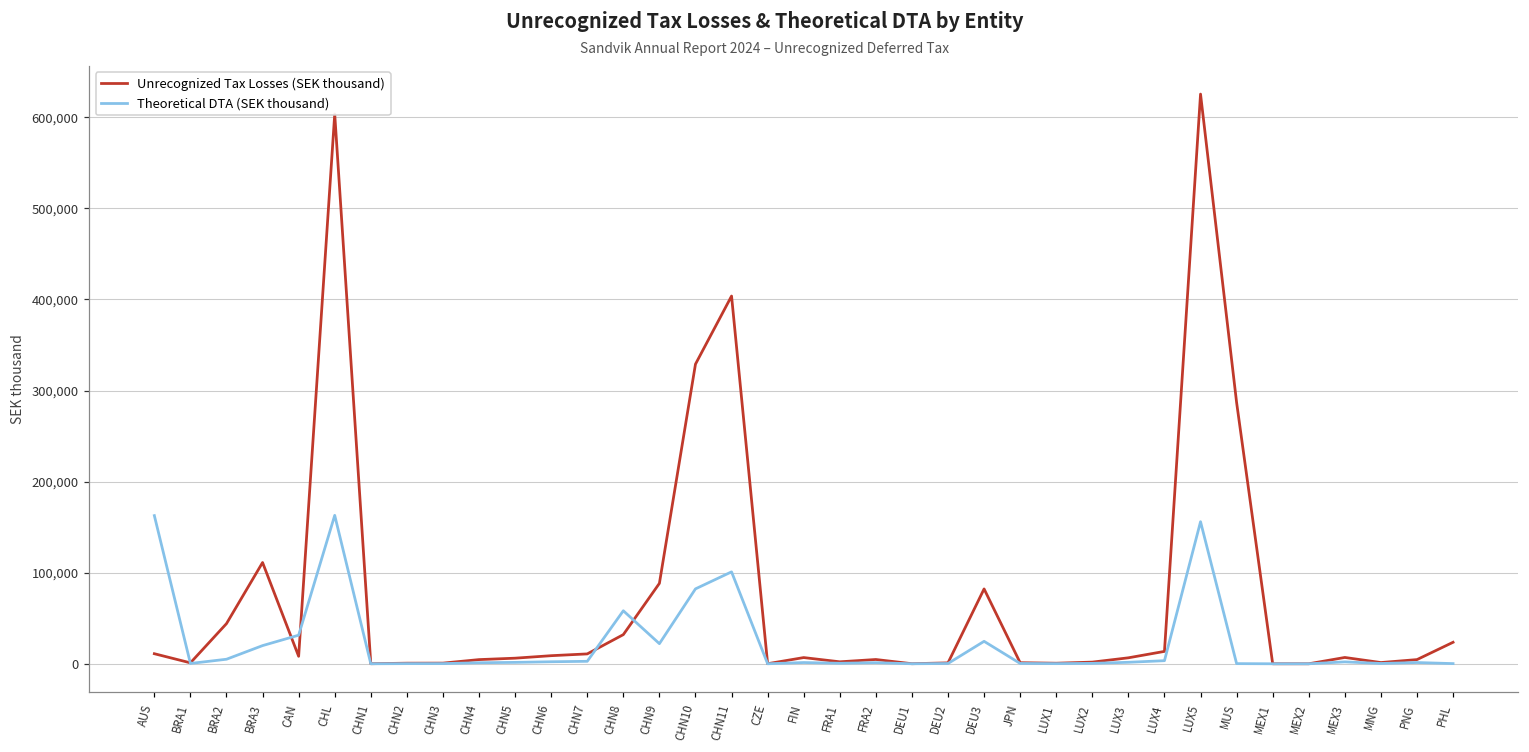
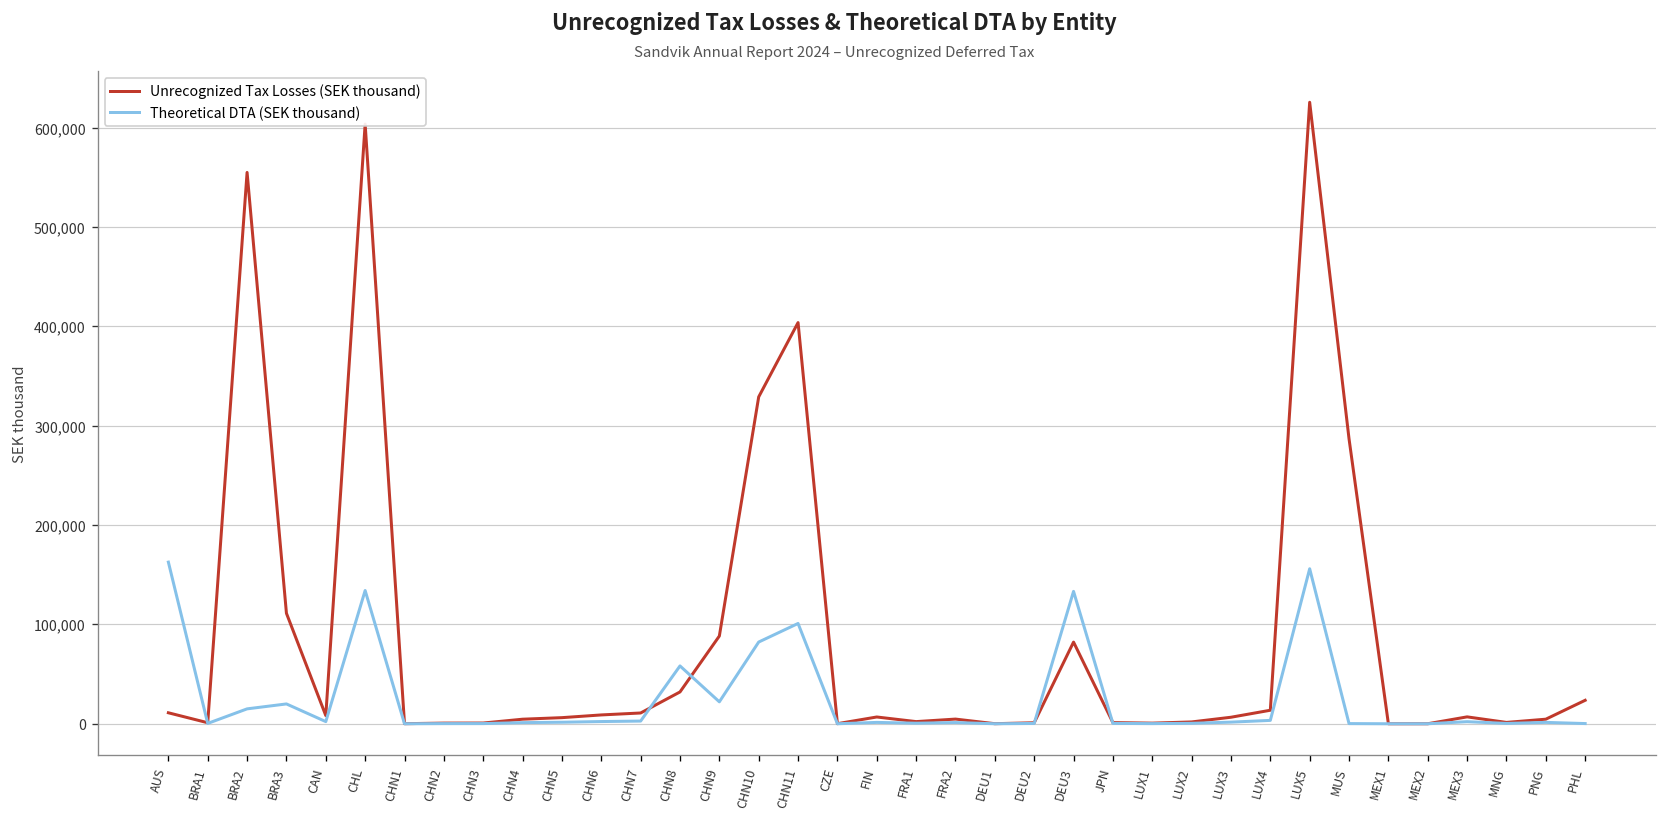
  {
    "Unrecognized Tax Losses (SEK thousand)": {
      "AUS": "10,000",
-     "BRA2": "40,000",
+     "BRA2": "550,000",
      "BRA3": "110,000",
      "CAN": "10,000",
      "CHN4": "0",
      "CHN5": "10,000",
      "CHN6": "10,000",
      "CHN7": "10,000",
      "CHN8": "30,000",
      "CHN9": "90,000",
      "CHN10": "330,000",
      "CHN11": "400,000",
      "FIN": "10,000",
      "FRA2": "0",
      "DEU3": "80,000",
      "LUX3": "10,000",
      "LUX4": "10,000",
      "LUX5": "630,000",
      "MUS": "290,000",
      "MEX3": "10,000",
      "PNG": "0",
      "PHL": "20,000"
    },
    "Theoretical DTA (SEK thousand)": {
      "AUS": "160,000",
-     "BRA2": "0",
+     "BRA2": "10,000",
      "BRA3": "20,000",
-     "CAN": "30,000",
-     "CHL": "160,000",
+     "CAN": "0",
+     "CHL": "130,000",
      "CHN4": "0",
      "CHN5": "0",
      "CHN6": "0",
      "CHN7": "0",
      "CHN8": "60,000",
      "CHN9": "20,000",
      "CHN10": "80,000",
      "CHN11": "100,000",
      "FIN": "0",
      "FRA2": "0",
-     "DEU3": "20,000",
+     "DEU3": "130,000",
      "LUX3": "0",
      "LUX4": "0",
      "LUX5": "160,000",
      "MUS": "0",
      "MEX3": "0",
      "PNG": "0",
      "PHL": "0"
    }
  }
